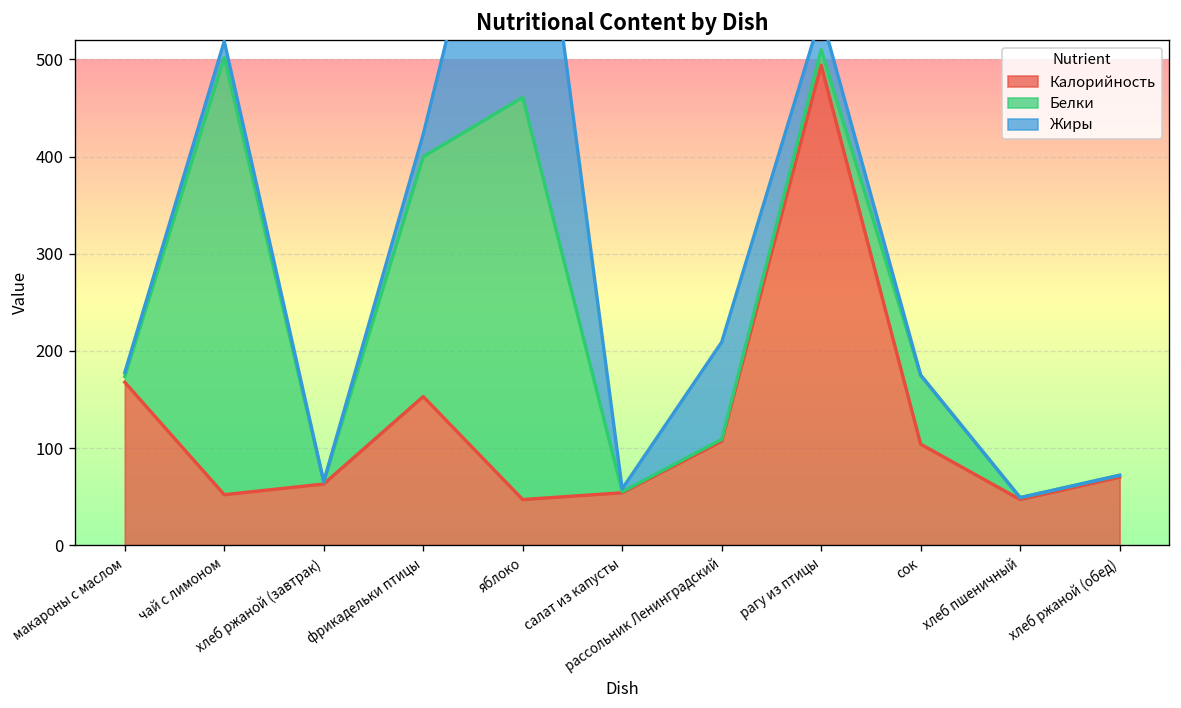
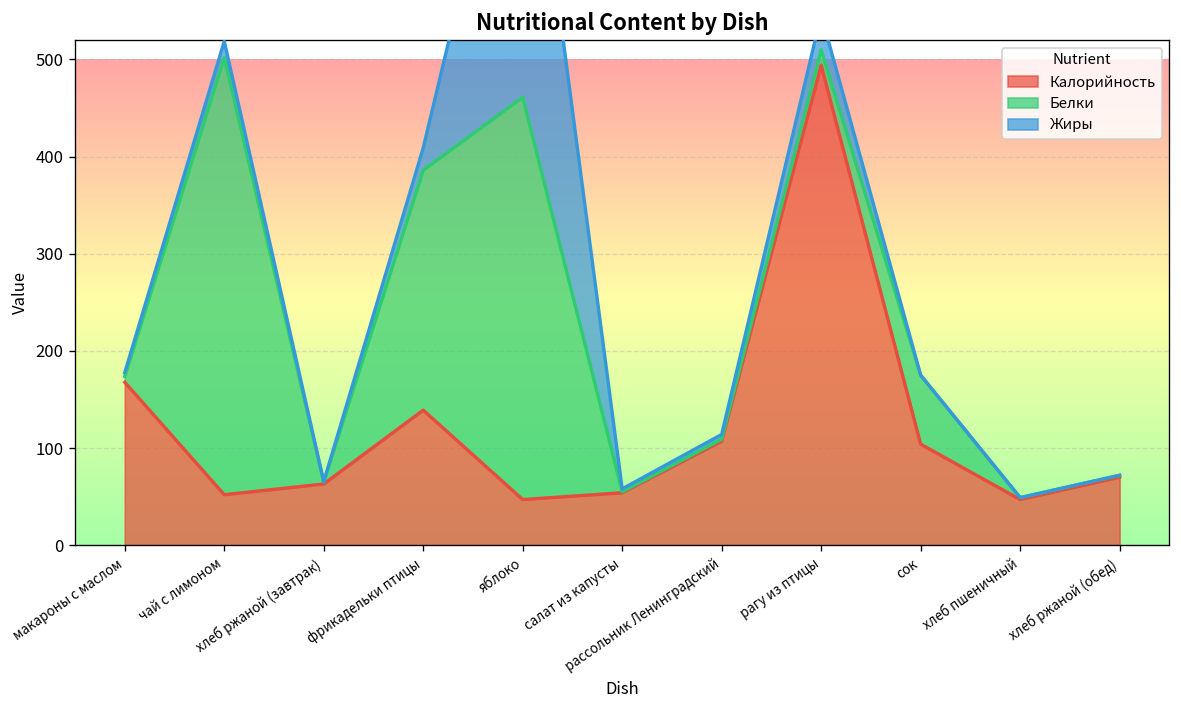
  {
    "Калорийность": {
      "макароны с маслом": 170,
      "чай с лимоном": 50,
-     "фрикадельки птицы": 150,
+     "фрикадельки птицы": 140,
      "яблоко": 50,
      "рагу из птицы": 490,
      "сок": 100
    },
    "Белки": {
      "макароны с маслом": 10,
      "чай с лимоном": 450,
      "фрикадельки птицы": 250,
      "яблоко": 410,
      "рагу из птицы": 20
    },
    "Жиры": {
      "макароны с маслом": 0,
      "чай с лимоном": 20,
      "фрикадельки птицы": 20,
-     "рассольник Ленинградский": 100
+     "рассольник Ленинградский": 10
    }
  }
